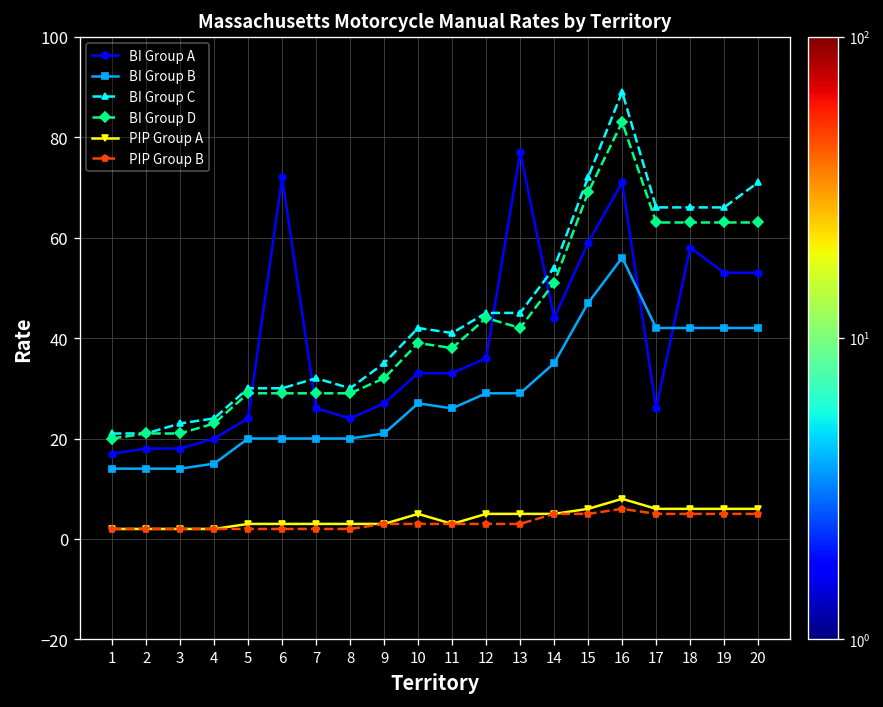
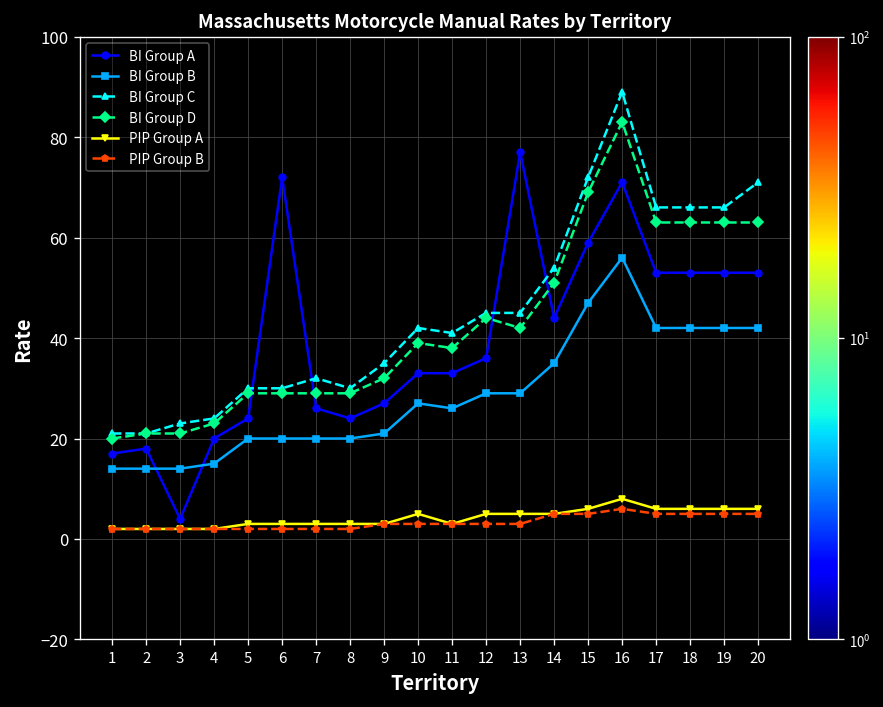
  {
    "BI Group A": {
      "1": 17,
      "2": 18,
-     "3": 18,
+     "3": 4,
      "4": 20,
      "5": 24,
      "6": 72,
      "7": 26,
      "8": 24,
      "9": 27,
      "10": 33,
      "11": 33,
      "12": 36,
      "13": 77,
      "14": 44,
      "15": 59,
      "16": 71,
-     "17": 26,
-     "18": 58,
+     "17": 53,
+     "18": 53,
      "19": 53,
      "20": 53
    },
    "BI Group B": {
      "1": 14,
      "2": 14,
      "3": 14,
      "4": 15,
      "5": 20,
      "6": 20,
      "7": 20,
      "8": 20,
      "9": 21,
      "10": 27,
      "11": 26,
      "12": 29,
      "13": 29,
      "14": 35,
      "15": 47,
      "16": 56,
      "17": 42,
      "18": 42,
      "19": 42,
      "20": 42
    },
    "BI Group C": {
      "1": 21,
      "3": 23,
      "4": 24,
      "5": 30,
      "6": 30,
      "7": 32,
      "8": 30,
      "9": 35,
      "10": 42,
      "11": 41,
      "12": 45,
      "13": 45,
      "14": 54,
      "15": 72,
      "16": 89,
      "17": 66,
      "18": 66,
      "19": 66,
      "20": 71
    },
    "BI Group D": {
      "1": 20,
      "3": 21,
      "4": 23,
      "5": 29,
      "6": 29,
      "7": 29,
      "8": 29,
      "9": 32,
      "10": 39,
      "11": 38,
      "12": 44,
      "13": 42,
      "14": 51,
      "15": 69,
      "16": 83,
      "17": 63,
      "18": 63,
      "19": 63,
      "20": 63
    },
    "PIP Group A": {
      "5": 3,
      "6": 3,
      "7": 3,
      "8": 3,
      "10": 5,
      "12": 5,
      "13": 5,
      "15": 6,
      "16": 8,
      "17": 6,
      "18": 6,
      "19": 6,
      "20": 6
    },
    "PIP Group B": {
      "5": 2,
      "6": 2,
      "7": 2,
      "8": 2,
      "10": 3,
      "12": 3,
      "13": 3,
      "15": 5,
      "16": 6,
      "17": 5,
      "18": 5,
      "19": 5,
      "20": 5
    }
  }
